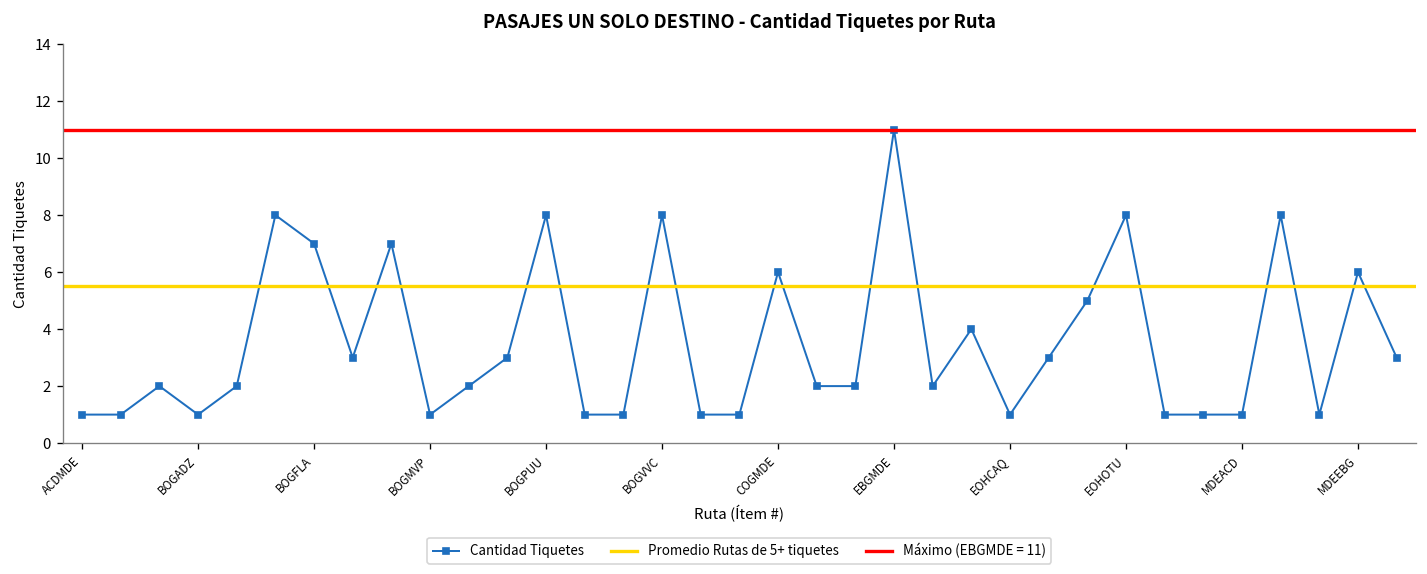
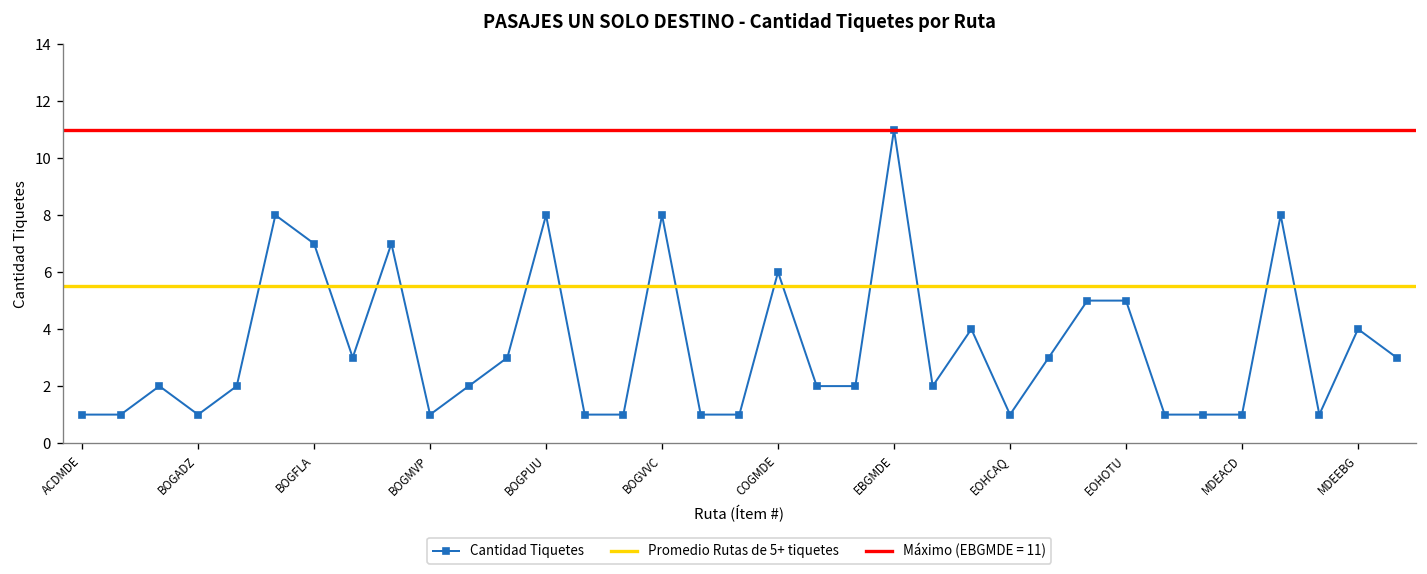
  {
    "ACDMDE": 1,
    "BOGADZ": 1,
    "BOGFLA": 7,
    "BOGMVP": 1,
    "BOGPUU": 8,
    "BOGVVC": 8,
    "COGMDE": 6,
    "EBGMDE": 11,
    "EOHCAQ": 1,
-   "EOHOTU": 8,
+   "EOHOTU": 5,
    "MDEACD": 1,
-   "MDEEBG": 6
+   "MDEEBG": 4
  }
